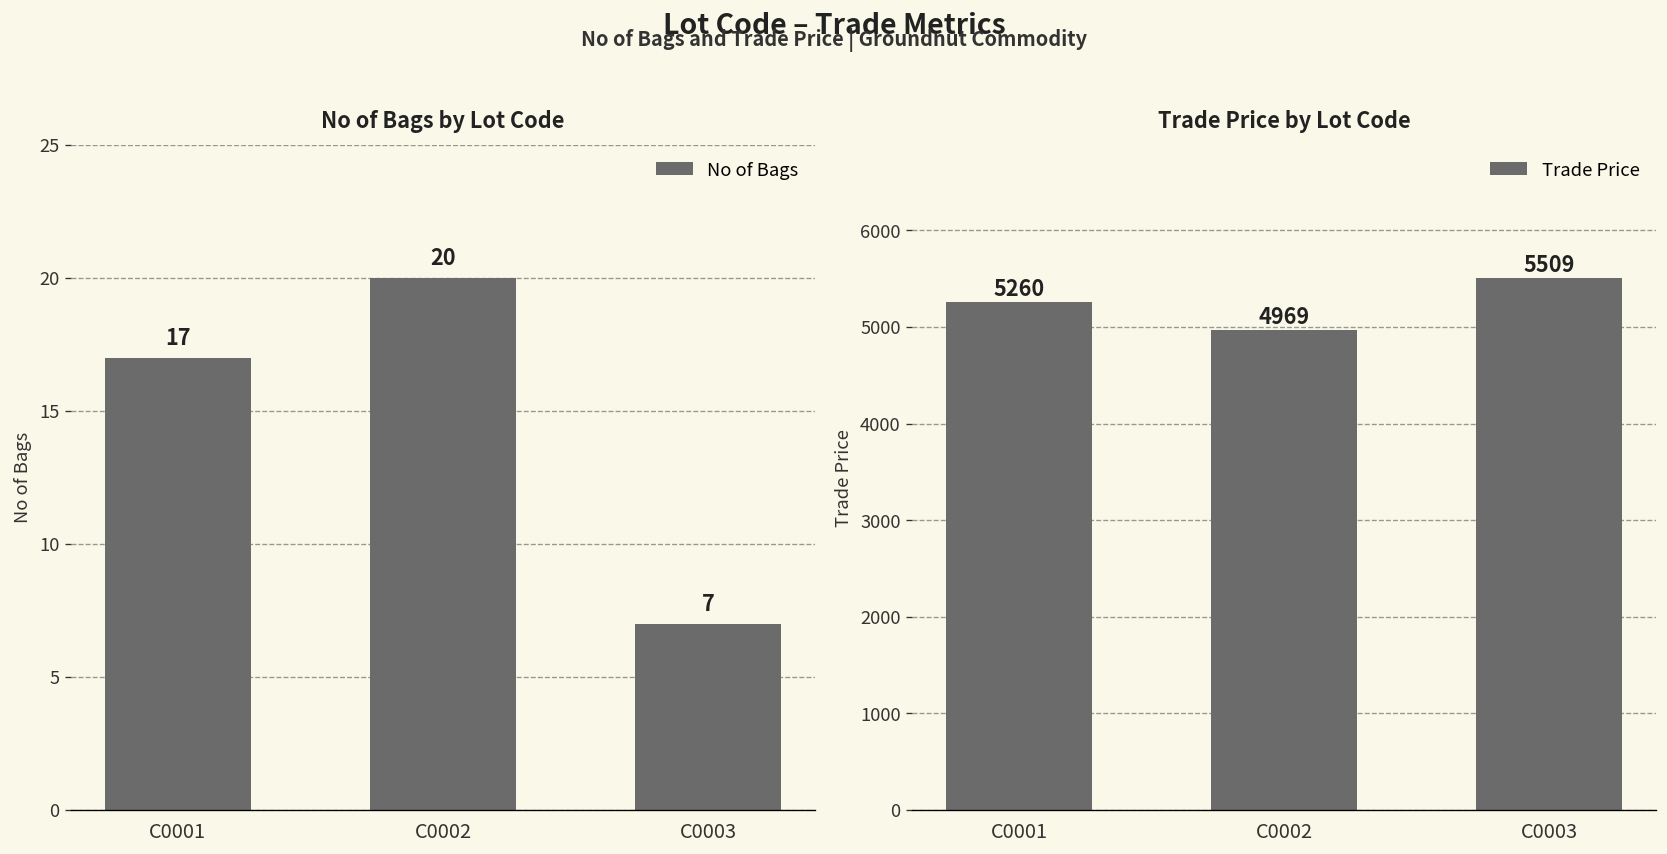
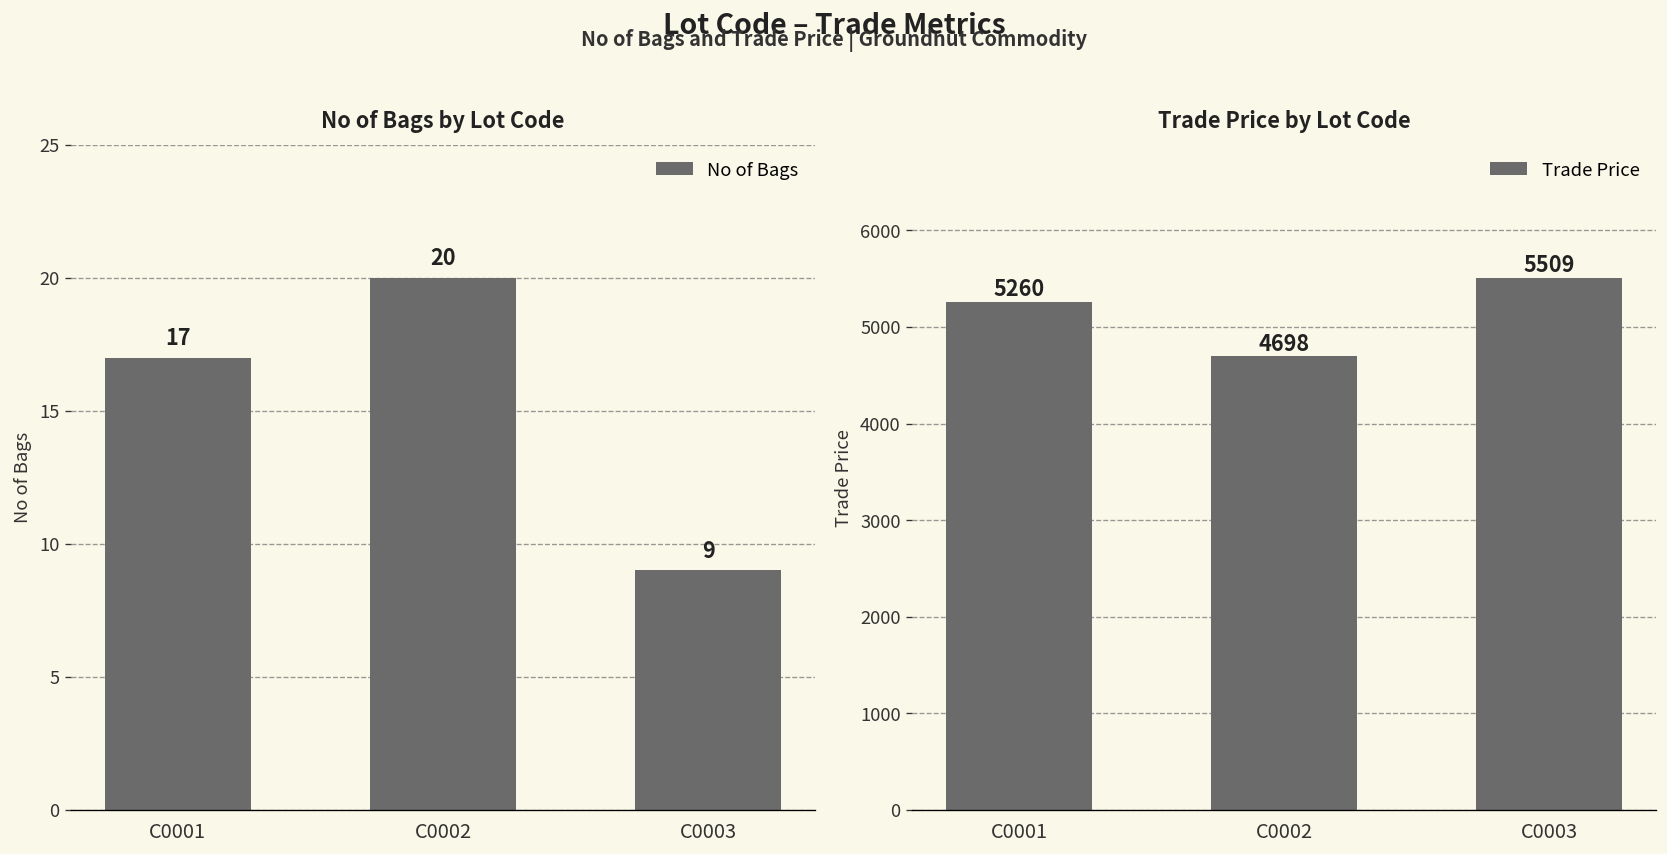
  {
    "No of Bags by Lot Code": {
      "C0001": 17,
      "C0002": 20,
-     "C0003": 7
+     "C0003": 9
    },
    "Trade Price by Lot Code": {
      "C0001": 5260,
-     "C0002": 4969,
+     "C0002": 4698,
      "C0003": 5509
    }
  }
